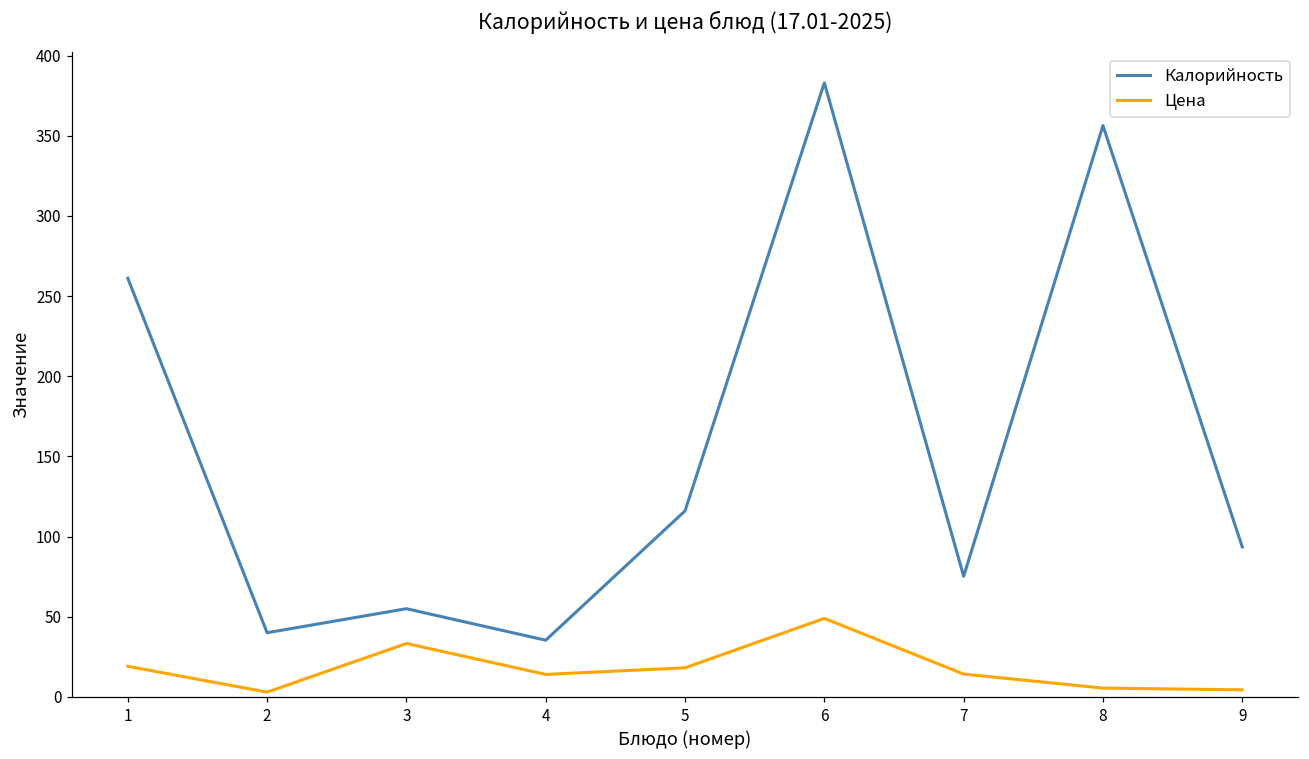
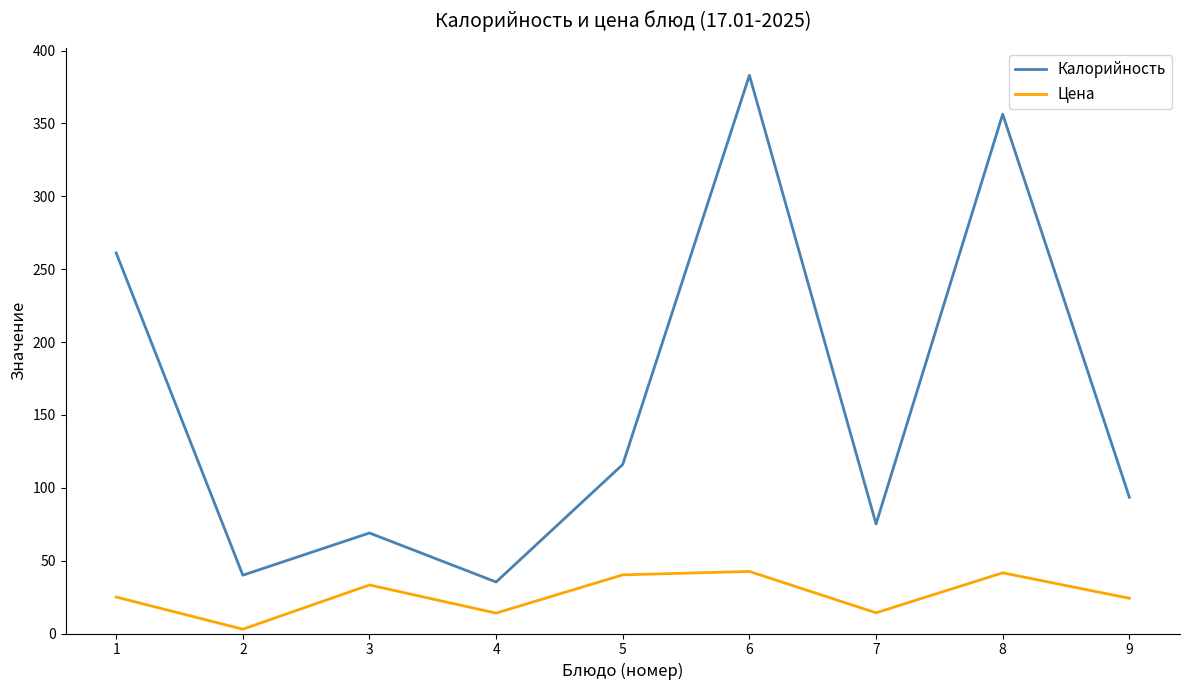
  {
    "Калорийность": {
      "1": 261,
      "2": 40,
-     "3": 55,
+     "3": 69,
      "4": 35,
      "5": 116,
      "6": 383,
      "7": 75,
      "8": 356,
      "9": 94
    },
    "Цена": {
-     "1": 19,
+     "1": 25,
      "2": 3,
      "3": 33,
      "4": 14,
-     "5": 18,
-     "6": 49,
+     "5": 40,
+     "6": 43,
      "7": 14,
-     "8": 5,
-     "9": 4
+     "8": 42,
+     "9": 24
    }
  }
